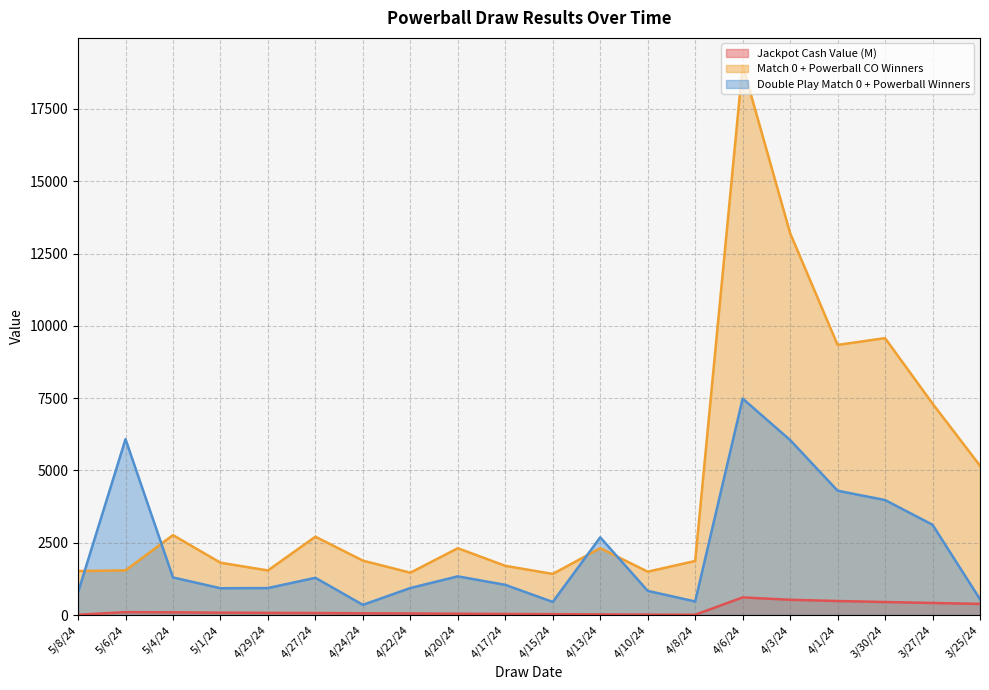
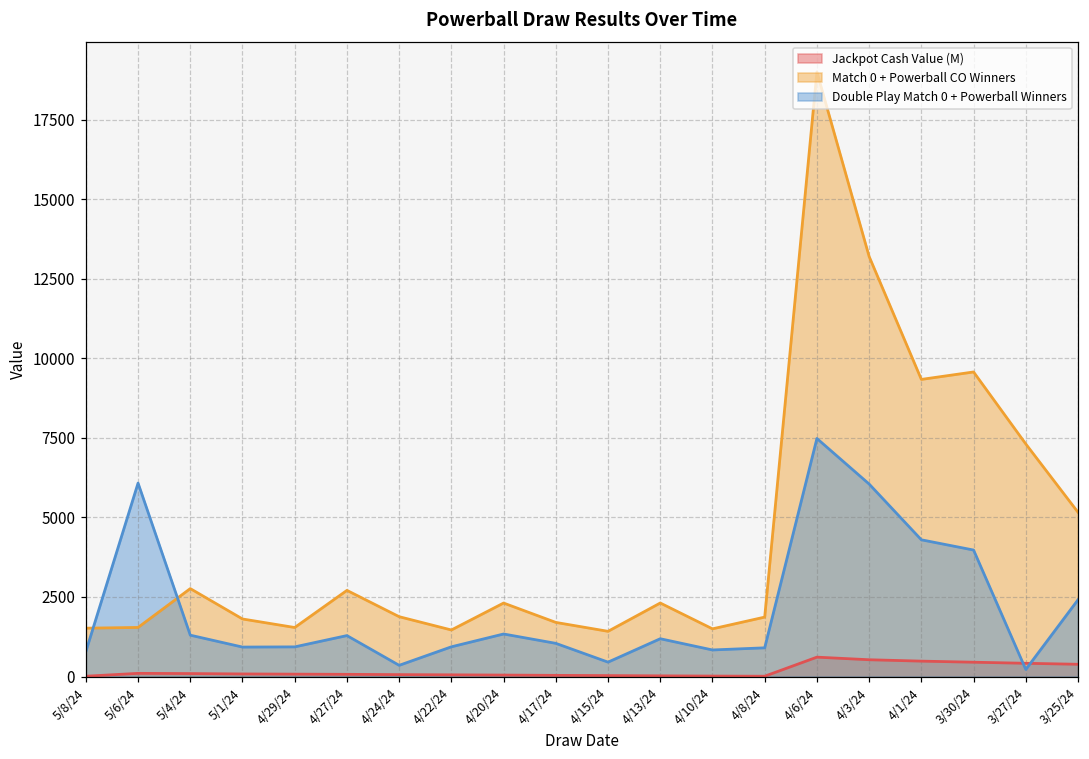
  {
    "Double Play Match 0 + Powerball Winners": {
      "5/8/24": 800,
      "5/6/24": 6100,
      "5/4/24": 1300,
      "5/1/24": 900,
      "4/29/24": 900,
      "4/27/24": 1300,
      "4/24/24": 400,
      "4/22/24": 900,
      "4/20/24": 1300,
      "4/17/24": 1000,
      "4/15/24": 500,
-     "4/13/24": 2700,
+     "4/13/24": 1200,
      "4/10/24": 800,
-     "4/8/24": 500,
+     "4/8/24": 900,
      "4/6/24": 7500,
      "4/3/24": 6100,
      "4/1/24": 4300,
      "3/30/24": 4000,
-     "3/27/24": 3100,
-     "3/25/24": 500
+     "3/27/24": 200,
+     "3/25/24": 2400
    }
  }
